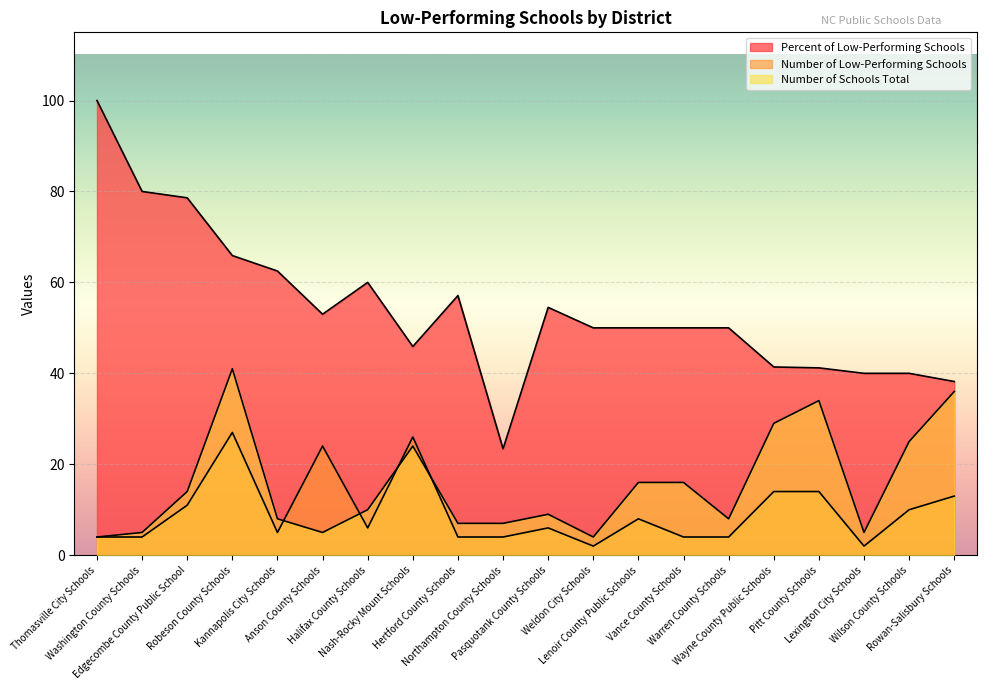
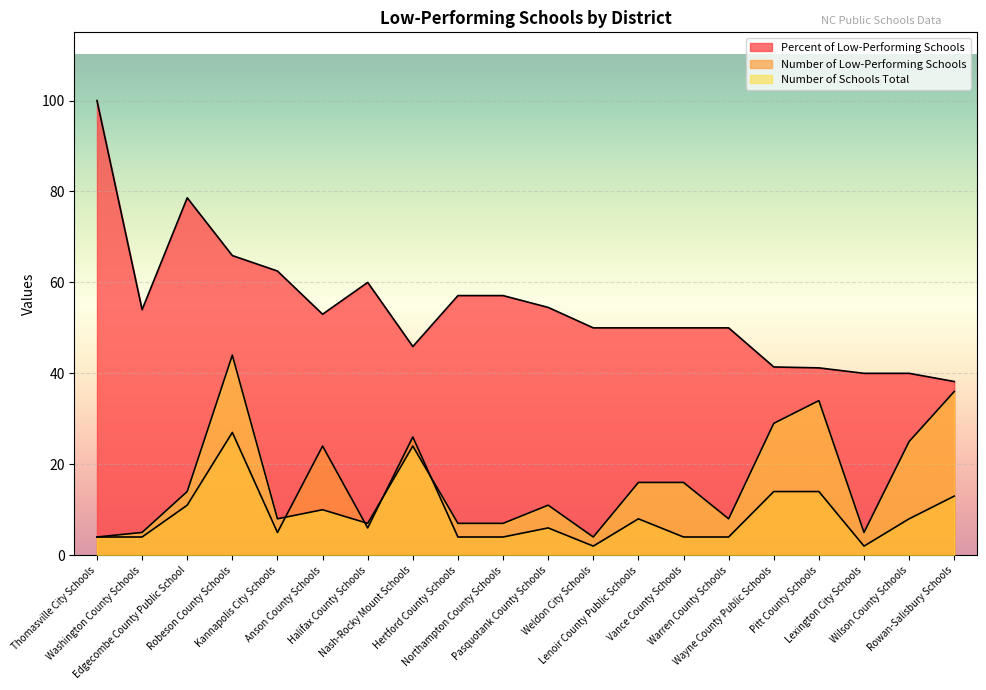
  {
    "Percent of Low-Performing Schools": {
      "Thomasville City Schools": 100,
-     "Washington County Schools": 80,
+     "Washington County Schools": 54,
      "Edgecombe County Public School": 79,
      "Robeson County Schools": 66,
      "Kannapolis City Schools": 63,
      "Anson County Schools": 53,
      "Halifax County Schools": 60,
      "Nash-Rocky Mount Schools": 46,
      "Hertford County Schools": 57,
-     "Northampton County Schools": 23,
+     "Northampton County Schools": 57,
      "Pasquotank County Schools": 55,
      "Weldon City Schools": 50,
      "Lenoir County Public Schools": 50,
      "Vance County Schools": 50,
      "Warren County Schools": 50,
      "Wayne County Public Schools": 41,
      "Pitt County Schools": 41,
      "Lexington City Schools": 40,
      "Wilson County Schools": 40,
      "Rowan-Salisbury Schools": 38
    },
    "Number of Low-Performing Schools": {
      "Washington County Schools": 4,
      "Edgecombe County Public School": 11,
      "Robeson County Schools": 27,
      "Kannapolis City Schools": 5,
      "Anson County Schools": 24,
      "Halifax County Schools": 6,
      "Nash-Rocky Mount Schools": 26,
      "Hertford County Schools": 4,
      "Northampton County Schools": 4,
      "Pasquotank County Schools": 6,
      "Weldon City Schools": 2,
      "Lenoir County Public Schools": 8,
      "Vance County Schools": 4,
      "Warren County Schools": 4,
      "Wayne County Public Schools": 14,
      "Pitt County Schools": 14,
      "Lexington City Schools": 2,
-     "Wilson County Schools": 10,
+     "Wilson County Schools": 8,
      "Rowan-Salisbury Schools": 13
    },
    "Number of Schools Total": {
      "Washington County Schools": 5,
      "Edgecombe County Public School": 14,
-     "Robeson County Schools": 41,
+     "Robeson County Schools": 44,
      "Kannapolis City Schools": 8,
-     "Anson County Schools": 5,
-     "Halifax County Schools": 10,
+     "Anson County Schools": 10,
+     "Halifax County Schools": 7,
      "Nash-Rocky Mount Schools": 24,
      "Hertford County Schools": 7,
      "Northampton County Schools": 7,
-     "Pasquotank County Schools": 9,
+     "Pasquotank County Schools": 11,
      "Weldon City Schools": 4,
      "Lenoir County Public Schools": 16,
      "Vance County Schools": 16,
      "Warren County Schools": 8,
      "Wayne County Public Schools": 29,
      "Pitt County Schools": 34,
      "Lexington City Schools": 5,
      "Wilson County Schools": 25,
      "Rowan-Salisbury Schools": 36
    }
  }
